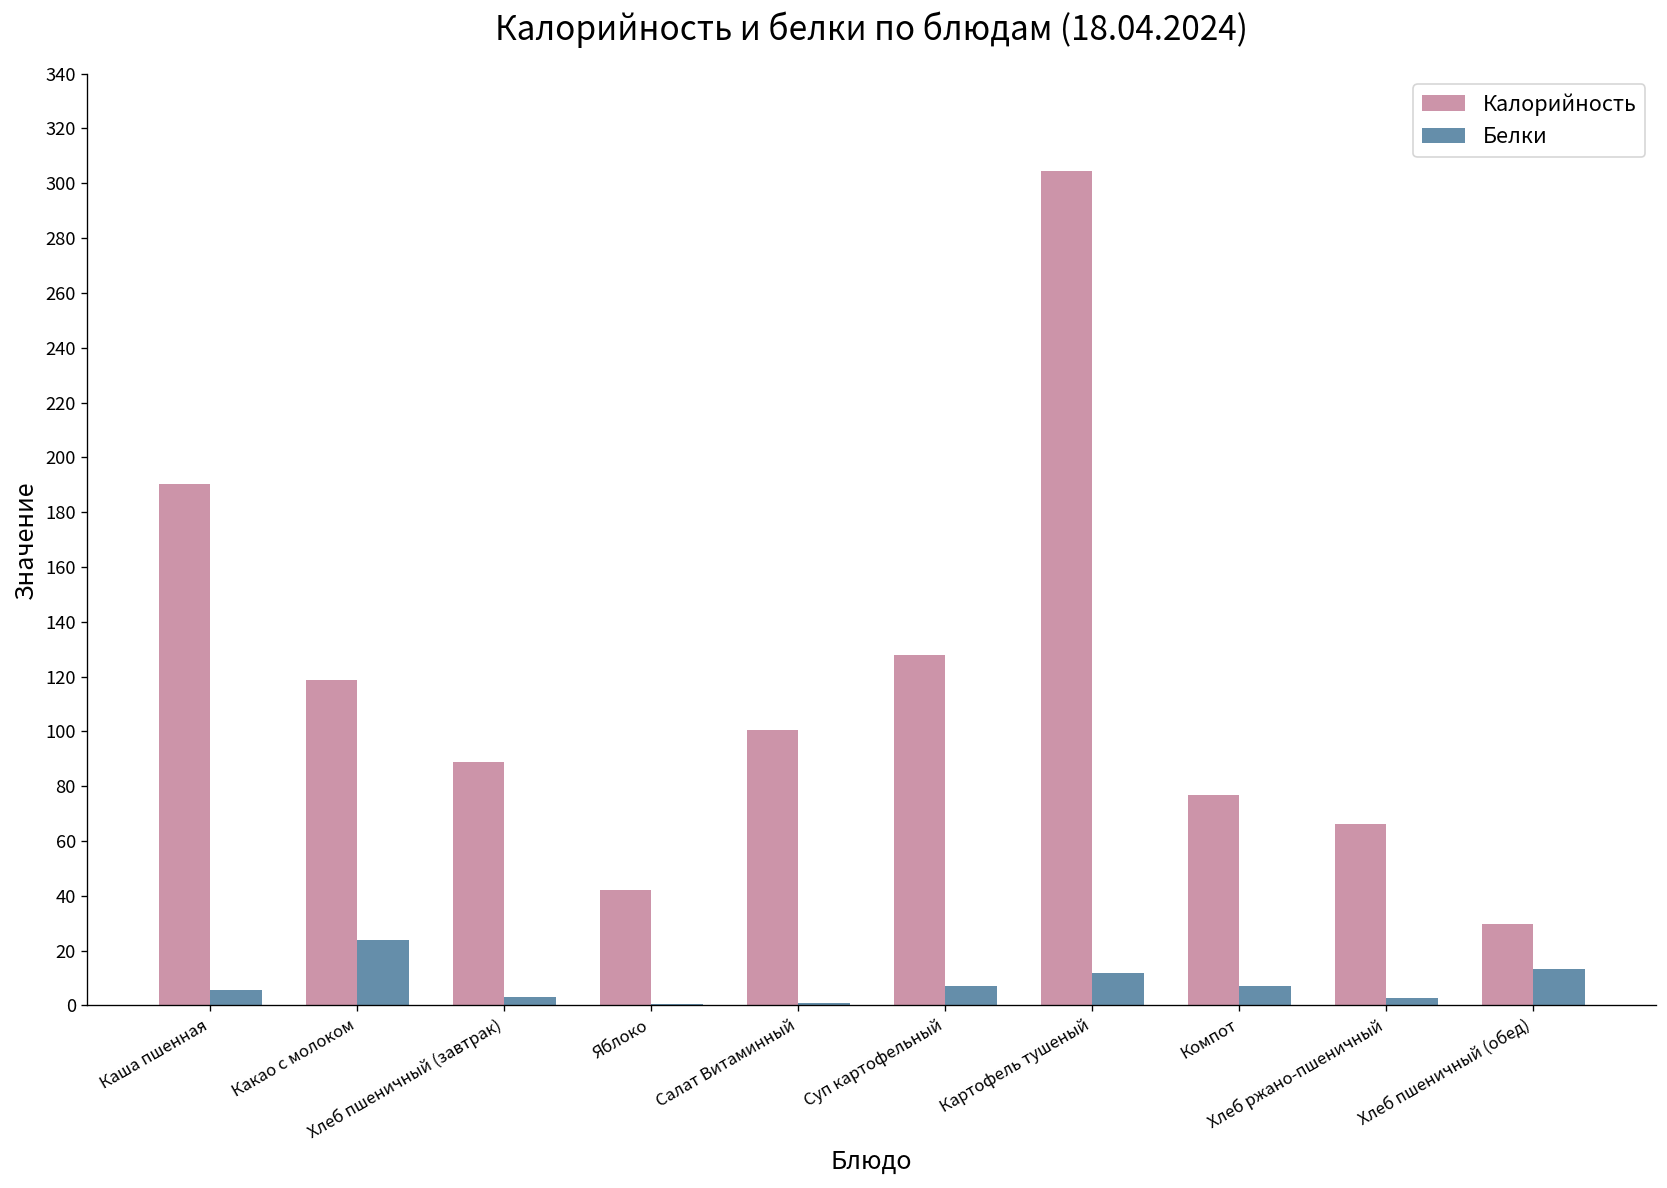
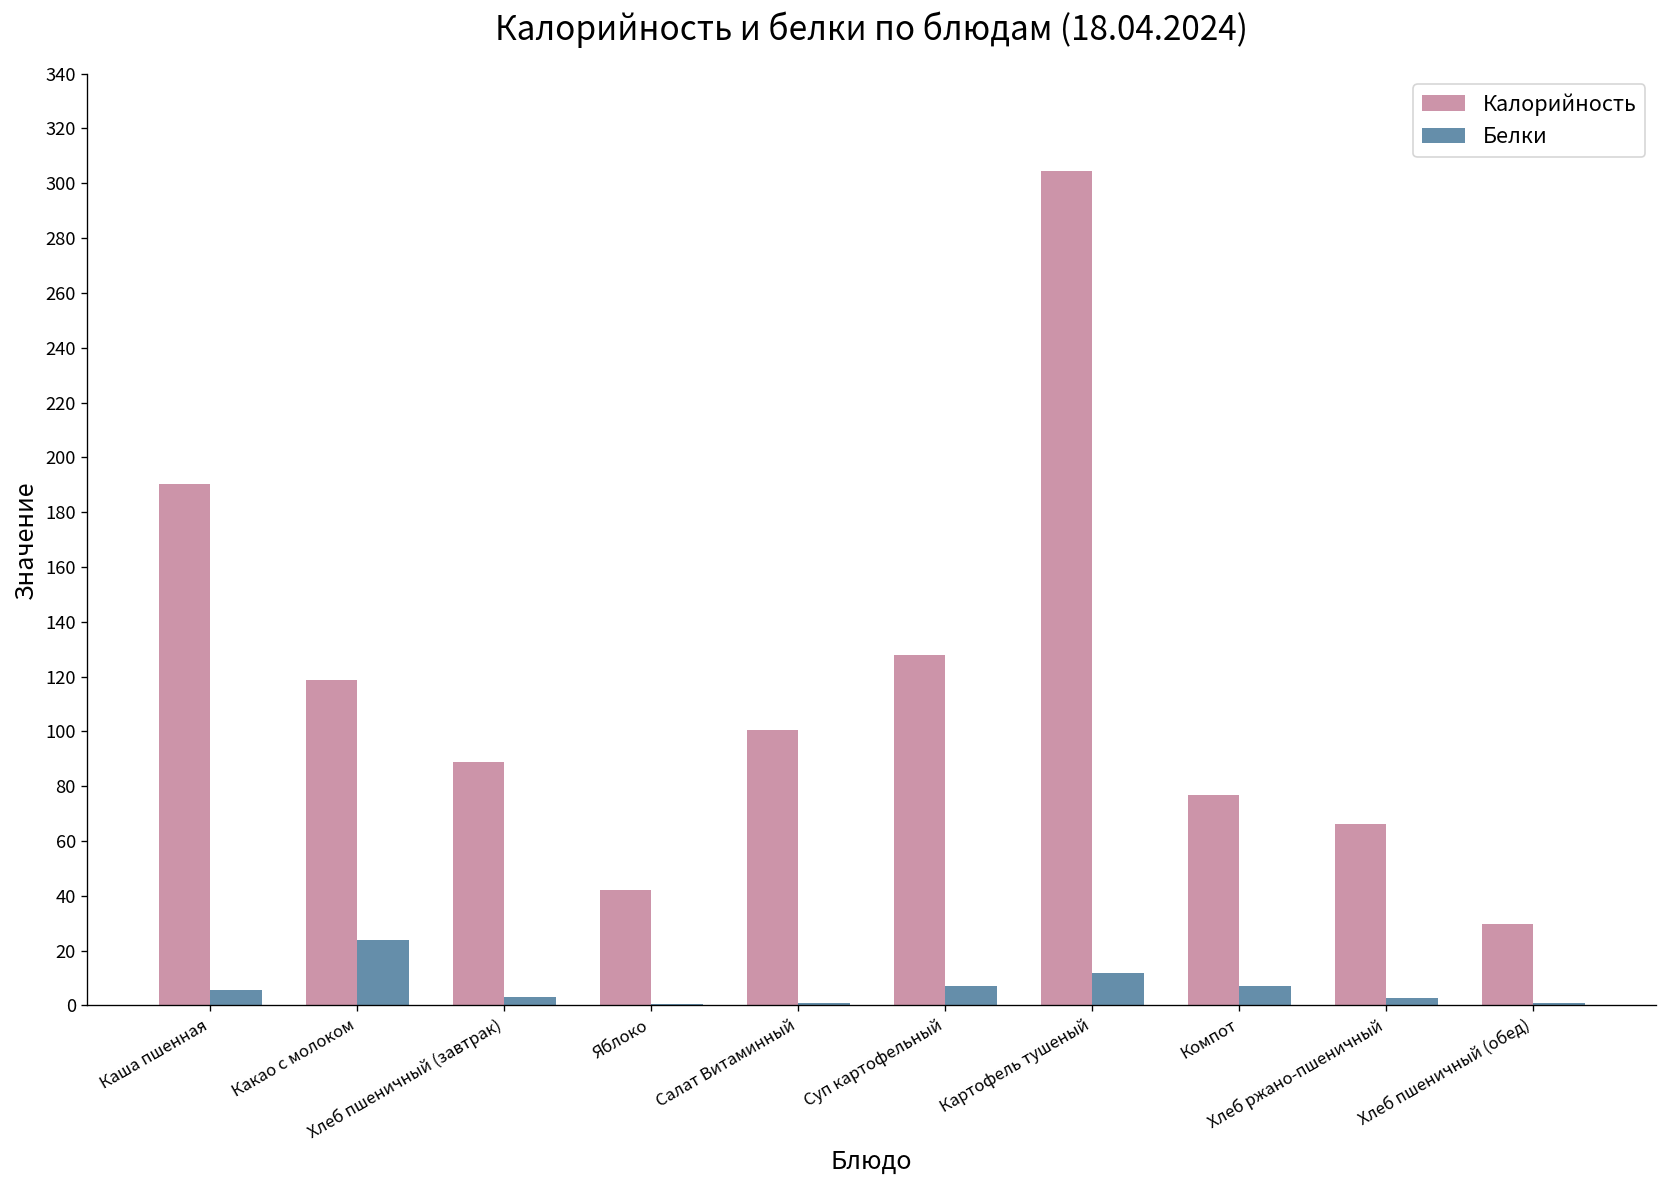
  {
    "Калорийность": {
      "Каша пшенная": 190,
      "Какао с молоком": 119,
      "Хлеб пшеничный (завтрак)": 89,
      "Яблоко": 42,
      "Салат Витаминный": 101,
      "Суп картофельный": 128,
      "Картофель тушеный": 305,
      "Компот": 77,
      "Хлеб ржано-пшеничный": 66,
      "Хлеб пшеничный (обед)": 30
    },
    "Белки": {
      "Каша пшенная": 6,
      "Какао с молоком": 24,
      "Хлеб пшеничный (завтрак)": 3,
      "Суп картофельный": 7,
      "Картофель тушеный": 12,
      "Компот": 7,
      "Хлеб ржано-пшеничный": 3,
-     "Хлеб пшеничный (обед)": 13
+     "Хлеб пшеничный (обед)": 1
    }
  }
